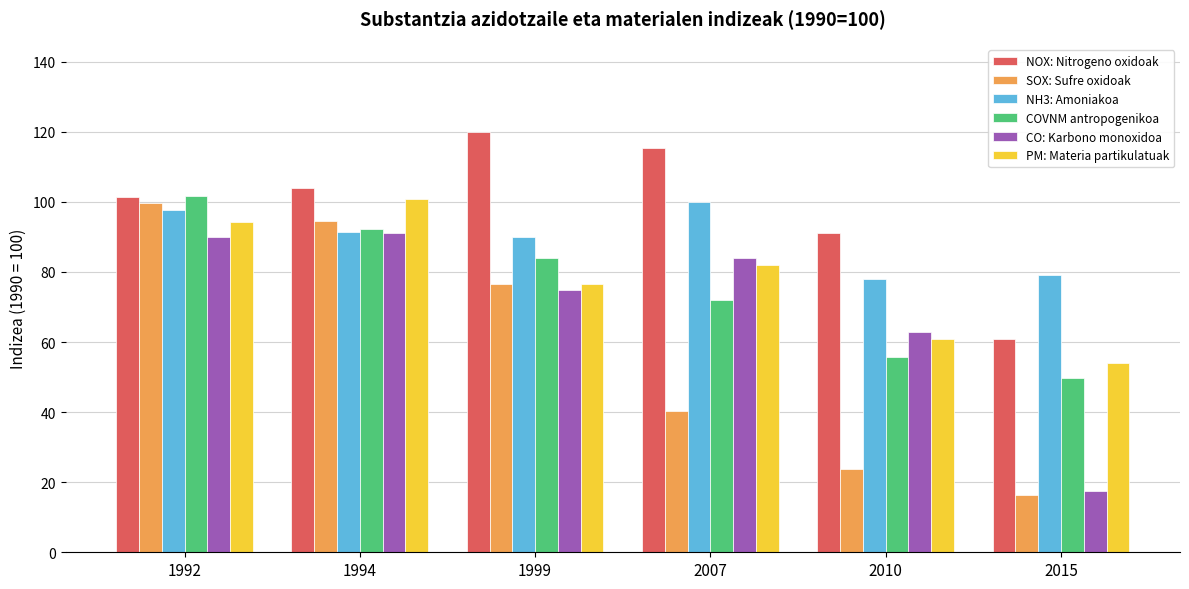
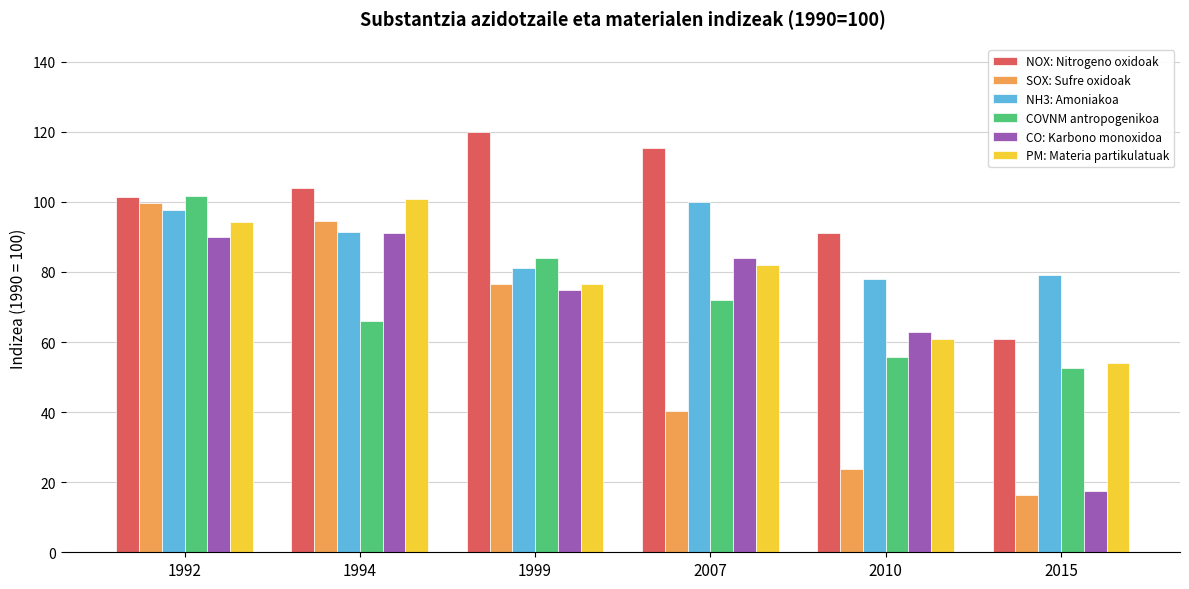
  {
    "NOX: Nitrogeno oxidoak": {
      "1992": 101,
      "1994": 104,
      "1999": 120,
      "2007": 115,
      "2010": 91,
      "2015": 61
    },
    "NH3: Amoniakoa": {
      "1992": 98,
      "1994": 91,
-     "1999": 90,
+     "1999": 81,
      "2007": 100,
      "2010": 78,
      "2015": 79
    },
    "COVNM antropogenikoa": {
      "1992": 102,
-     "1994": 92,
+     "1994": 66,
      "1999": 84,
      "2007": 72,
      "2010": 56,
-     "2015": 50
+     "2015": 53
    },
    "CO: Karbono monoxidoa": {
      "1992": 90,
      "1994": 91,
      "1999": 75,
      "2007": 84,
      "2010": 63,
      "2015": 17
    }
  }
